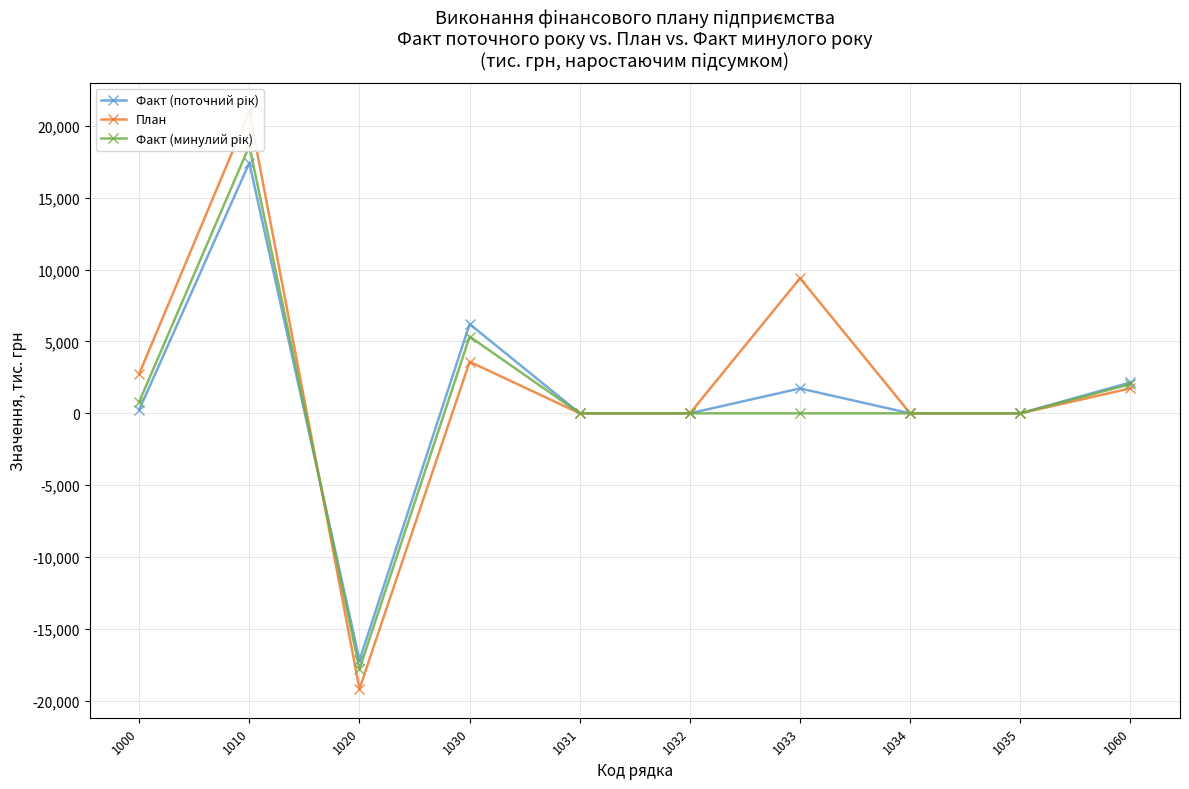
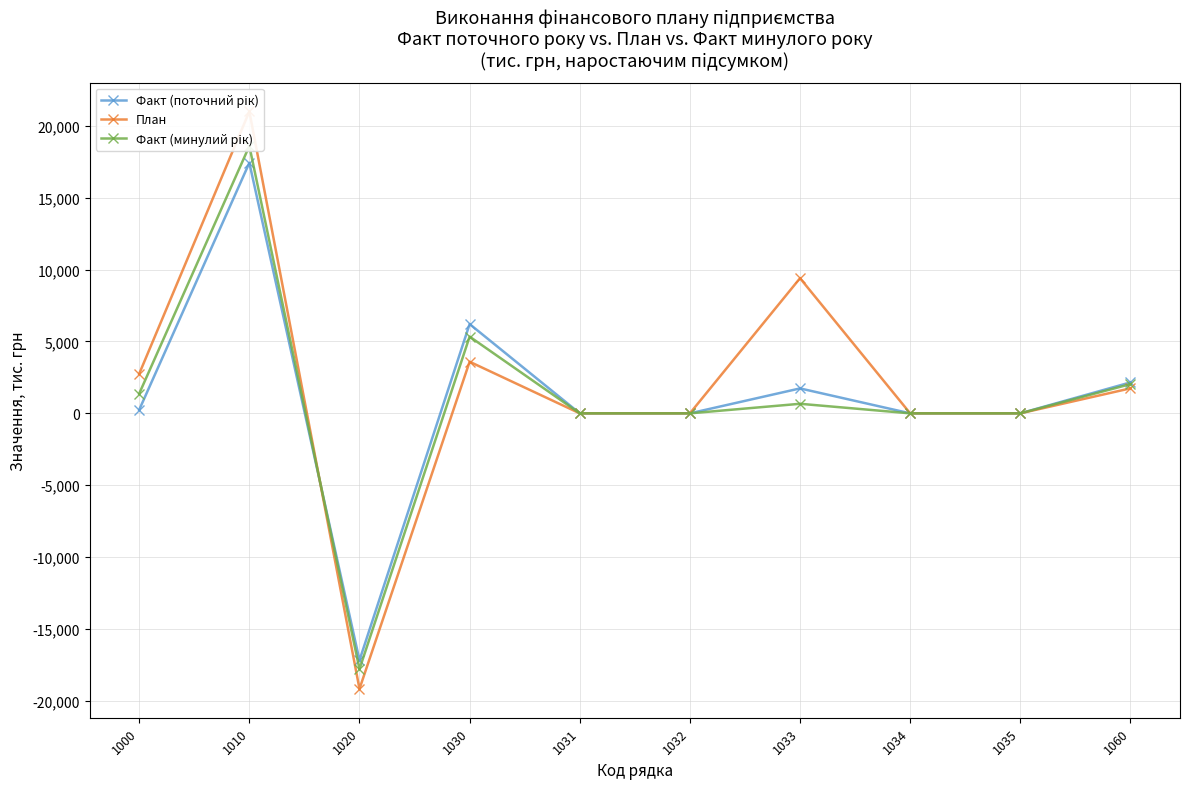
  {
    "Факт (поточний рік)": {
      "1000": "200",
      "1010": "17,400",
      "1020": "-17,200",
      "1030": "6,200",
      "1033": "1,700"
    },
    "План": {
      "1000": "2,800",
      "1020": "-19,200",
      "1030": "3,600",
      "1033": "9,400",
      "1060": "1,700"
    },
    "Факт (минулий рік)": {
-     "1000": "800",
+     "1000": "1,400",
      "1020": "-17,800",
      "1030": "5,300",
-     "1033": "0"
+     "1033": "700"
    }
  }
